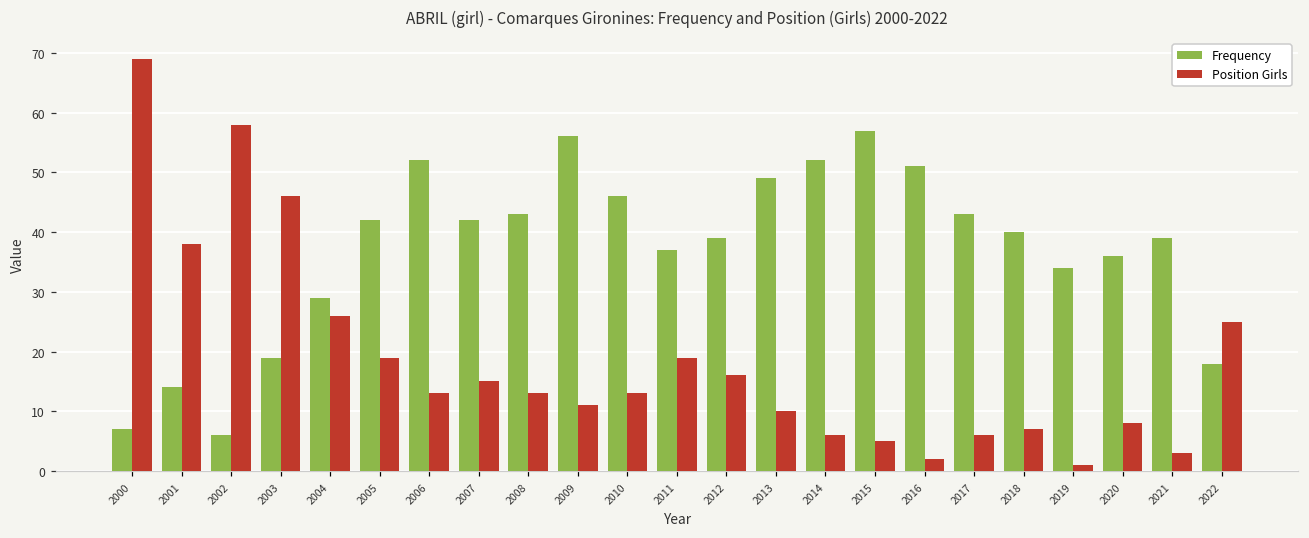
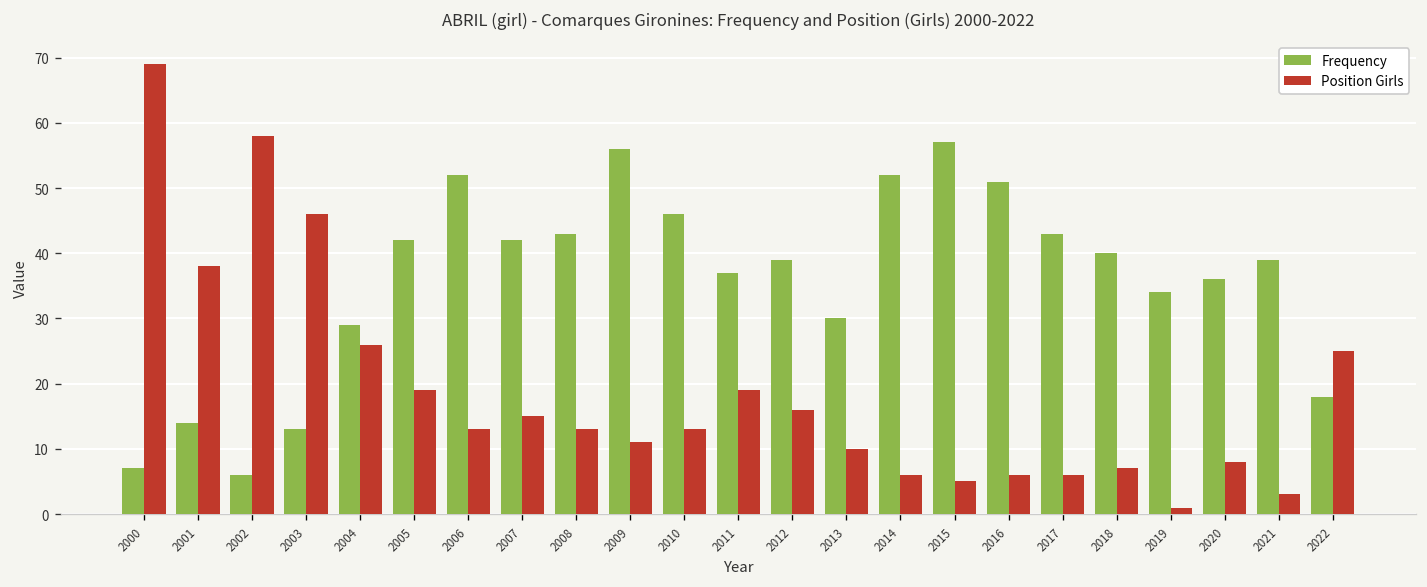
  {
    "Frequency": {
      "2000": 7,
      "2001": 14,
      "2002": 6,
-     "2003": 19,
+     "2003": 13,
      "2004": 29,
      "2005": 42,
      "2006": 52,
      "2007": 42,
      "2008": 43,
      "2009": 56,
      "2010": 46,
      "2011": 37,
      "2012": 39,
-     "2013": 49,
+     "2013": 30,
      "2014": 52,
      "2015": 57,
      "2016": 51,
      "2017": 43,
      "2018": 40,
      "2019": 34,
      "2020": 36,
      "2021": 39,
      "2022": 18
    },
    "Position Girls": {
      "2000": 69,
      "2001": 38,
      "2002": 58,
      "2003": 46,
      "2004": 26,
      "2005": 19,
      "2006": 13,
      "2007": 15,
      "2008": 13,
      "2009": 11,
      "2010": 13,
      "2011": 19,
      "2012": 16,
      "2013": 10,
      "2014": 6,
      "2015": 5,
-     "2016": 2,
+     "2016": 6,
      "2017": 6,
      "2018": 7,
      "2019": 1,
      "2020": 8,
      "2021": 3,
      "2022": 25
    }
  }
